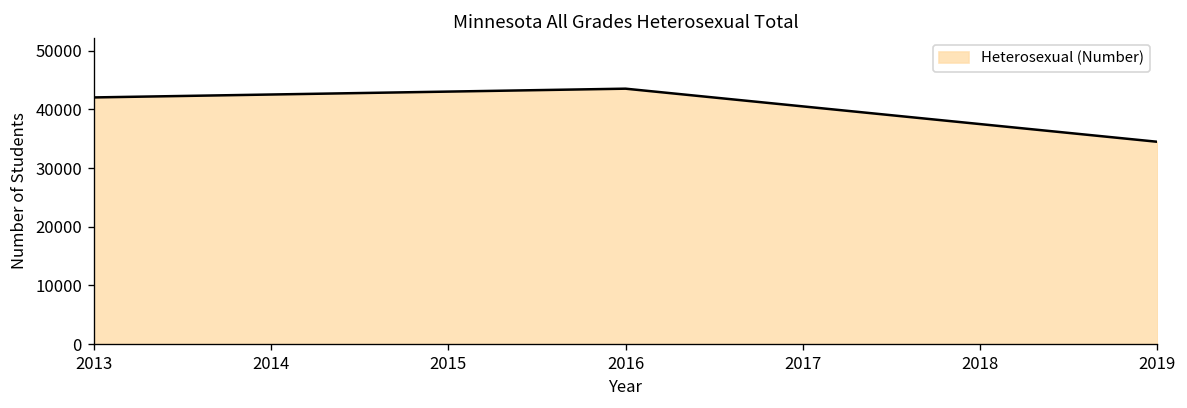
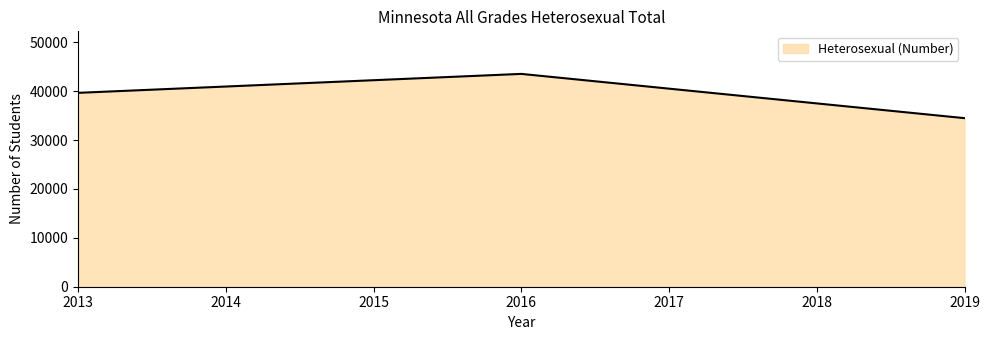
  {
-   "2013": 42000,
+   "2013": 40000,
    "2016": 44000,
    "2019": 34000
  }
